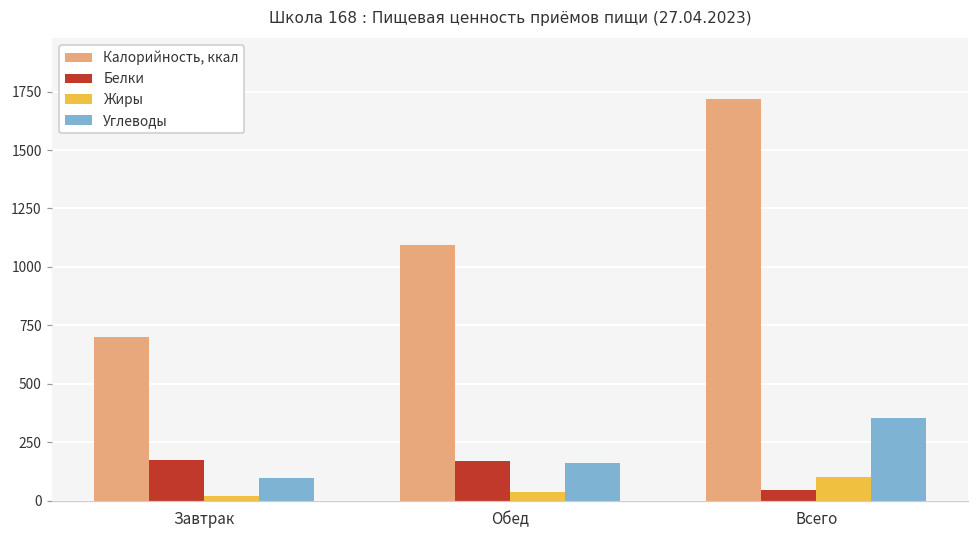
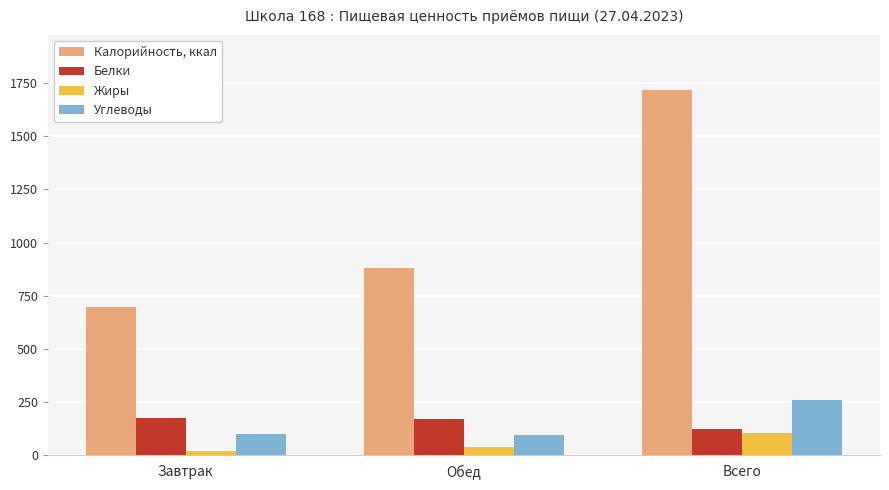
  {
    "Калорийность, ккал": {
      "Завтрак": 700,
-     "Обед": 1090,
+     "Обед": 880,
      "Всего": 1720
    },
    "Белки": {
      "Завтрак": 170,
      "Обед": 170,
-     "Всего": 40
+     "Всего": 120
    },
    "Жиры": {
      "Завтрак": 20,
      "Обед": 40,
      "Всего": 100
    },
    "Углеводы": {
      "Завтрак": 100,
-     "Обед": 160,
-     "Всего": 360
+     "Обед": 90,
+     "Всего": 260
    }
  }
